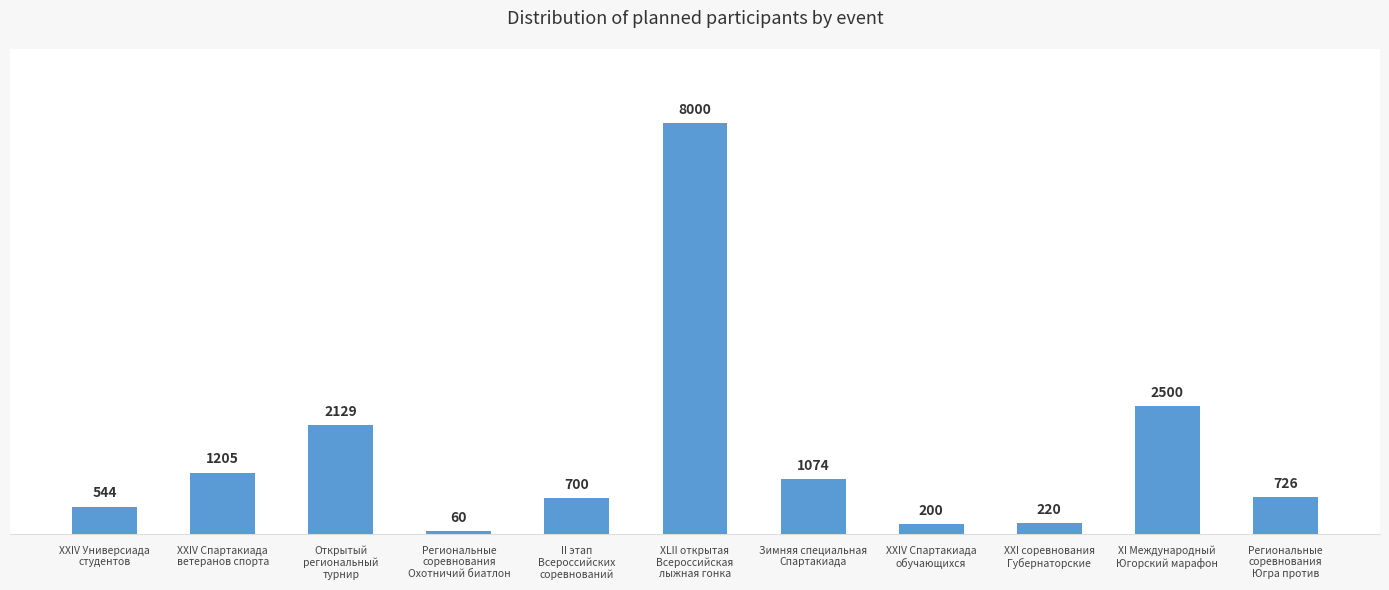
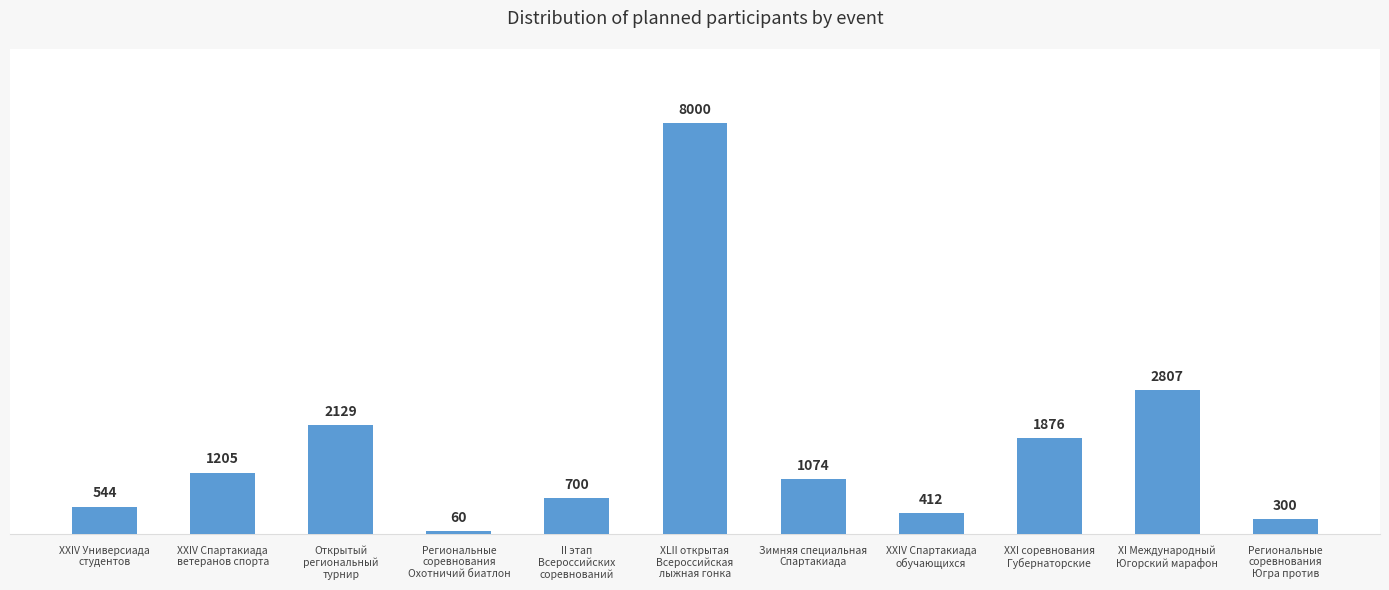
  {
    "XXIV Универсиада студентов": 544,
    "XXIV Спартакиада ветеранов спорта": 1205,
    "Открытый региональный турнир": 2129,
    "Региональные соревнования Охотничий биатлон": 60,
    "II этап Всероссийских соревнований": 700,
    "XLII открытая Всероссийская лыжная гонка": 8000,
    "Зимняя специальная Спартакиада": 1074,
-   "XXIV Спартакиада обучающихся": 200,
-   "XXI соревнования Губернаторские": 220,
-   "XI Международный Югорский марафон": 2500,
-   "Региональные соревнования Югра против": 726
+   "XXIV Спартакиада обучающихся": 412,
+   "XXI соревнования Губернаторские": 1876,
+   "XI Международный Югорский марафон": 2807,
+   "Региональные соревнования Югра против": 300
  }
